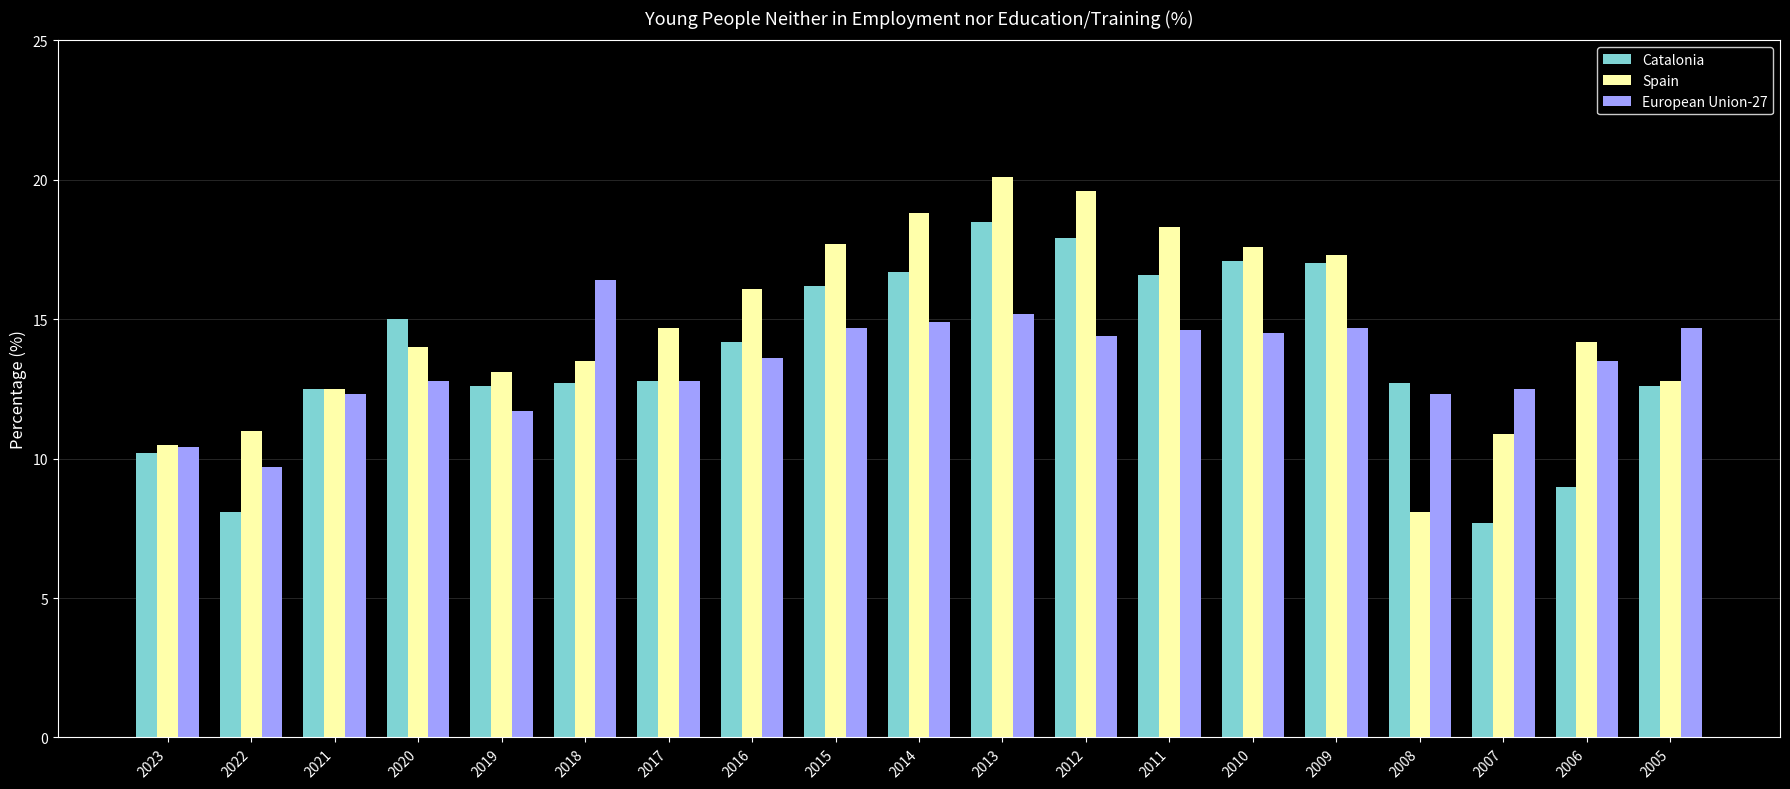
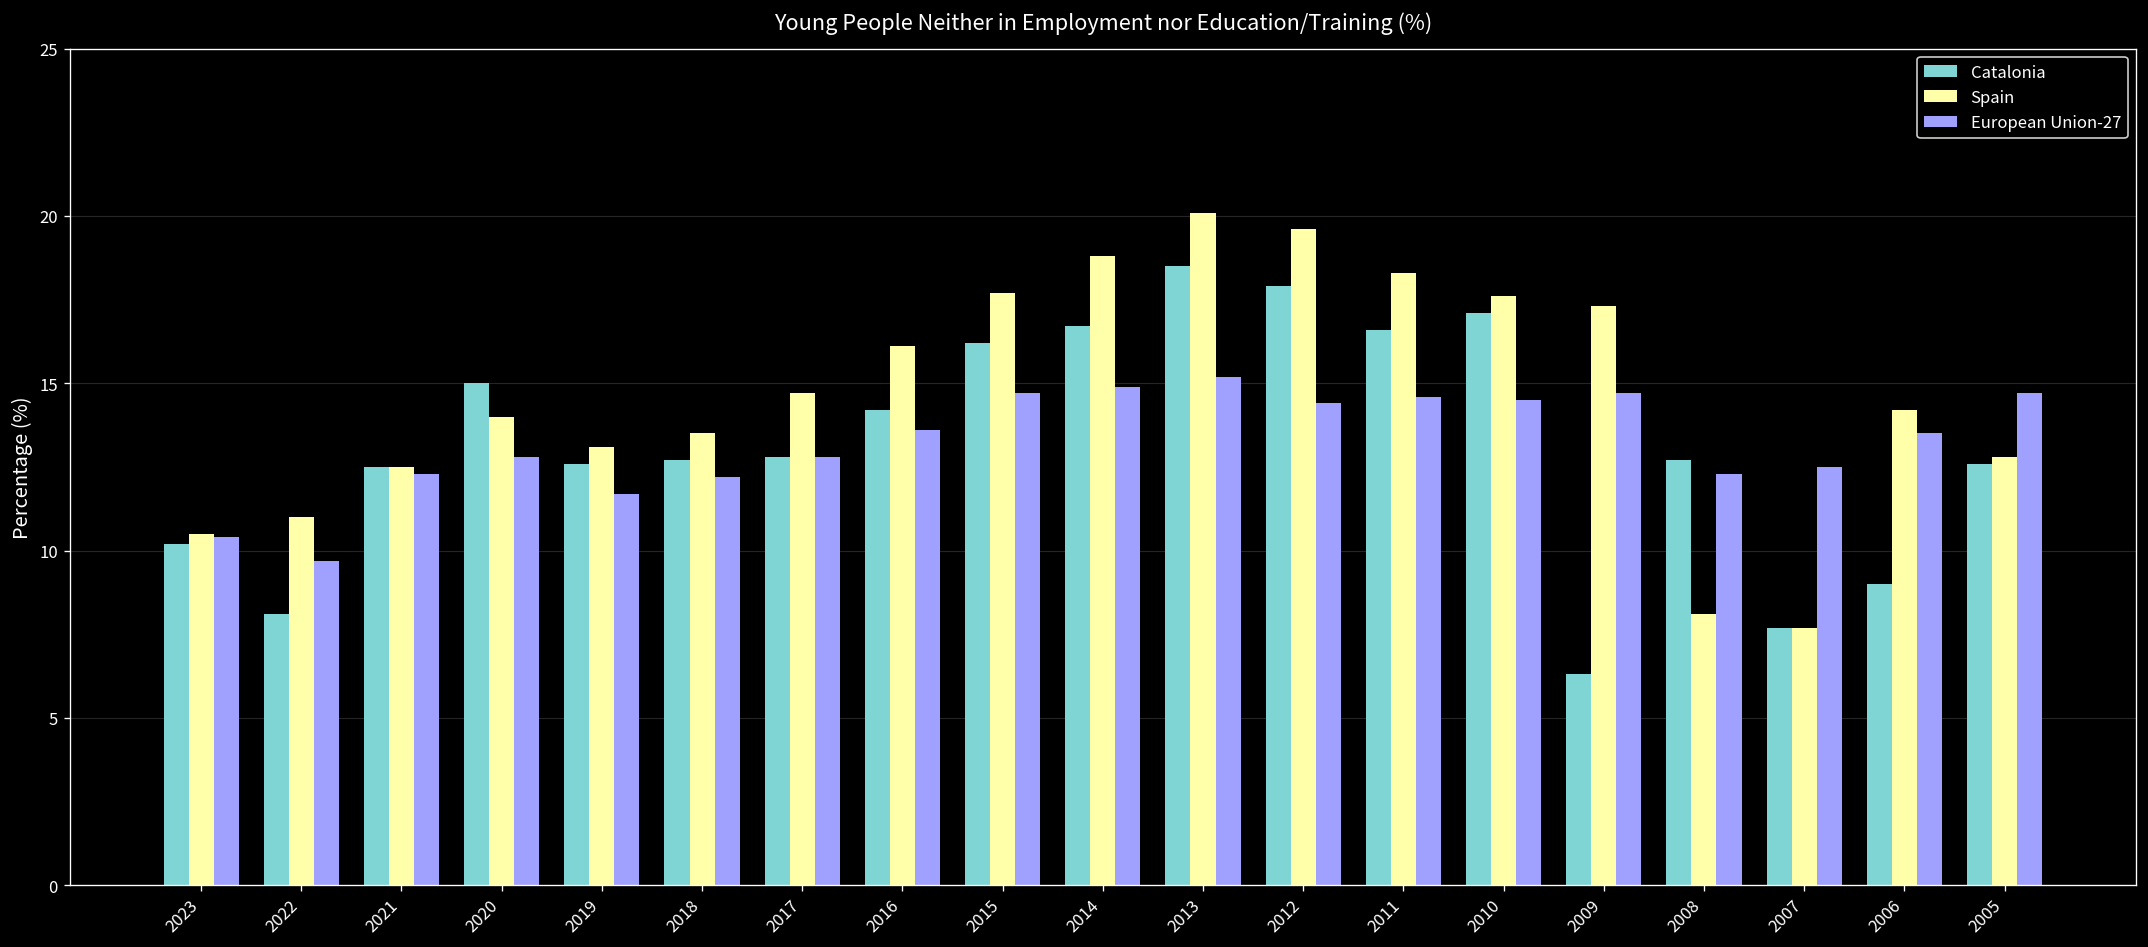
  {
    "Catalonia": {
      "2023": 10.2,
      "2022": 8.1,
      "2021": 12.5,
      "2020": 15.0,
      "2019": 12.6,
      "2018": 12.7,
      "2017": 12.8,
      "2016": 14.2,
      "2015": 16.2,
      "2014": 16.7,
      "2013": 18.5,
      "2012": 17.9,
      "2011": 16.6,
      "2010": 17.1,
-     "2009": 17.0,
+     "2009": 6.3,
      "2008": 12.7,
      "2007": 7.7,
      "2006": 9.0,
      "2005": 12.6
    },
    "Spain": {
      "2023": 10.5,
      "2022": 11.0,
      "2021": 12.5,
      "2020": 14.0,
      "2019": 13.1,
      "2018": 13.5,
      "2017": 14.7,
      "2016": 16.1,
      "2015": 17.7,
      "2014": 18.8,
      "2013": 20.1,
      "2012": 19.6,
      "2011": 18.3,
      "2010": 17.6,
      "2009": 17.3,
      "2008": 8.1,
-     "2007": 10.9,
+     "2007": 7.7,
      "2006": 14.2,
      "2005": 12.8
    },
    "European Union-27": {
      "2023": 10.4,
      "2022": 9.7,
      "2021": 12.3,
      "2020": 12.8,
      "2019": 11.7,
-     "2018": 16.4,
+     "2018": 12.2,
      "2017": 12.8,
      "2016": 13.6,
      "2015": 14.7,
      "2014": 14.9,
      "2013": 15.2,
      "2012": 14.4,
      "2011": 14.6,
      "2010": 14.5,
      "2009": 14.7,
      "2008": 12.3,
      "2007": 12.5,
      "2006": 13.5,
      "2005": 14.7
    }
  }
